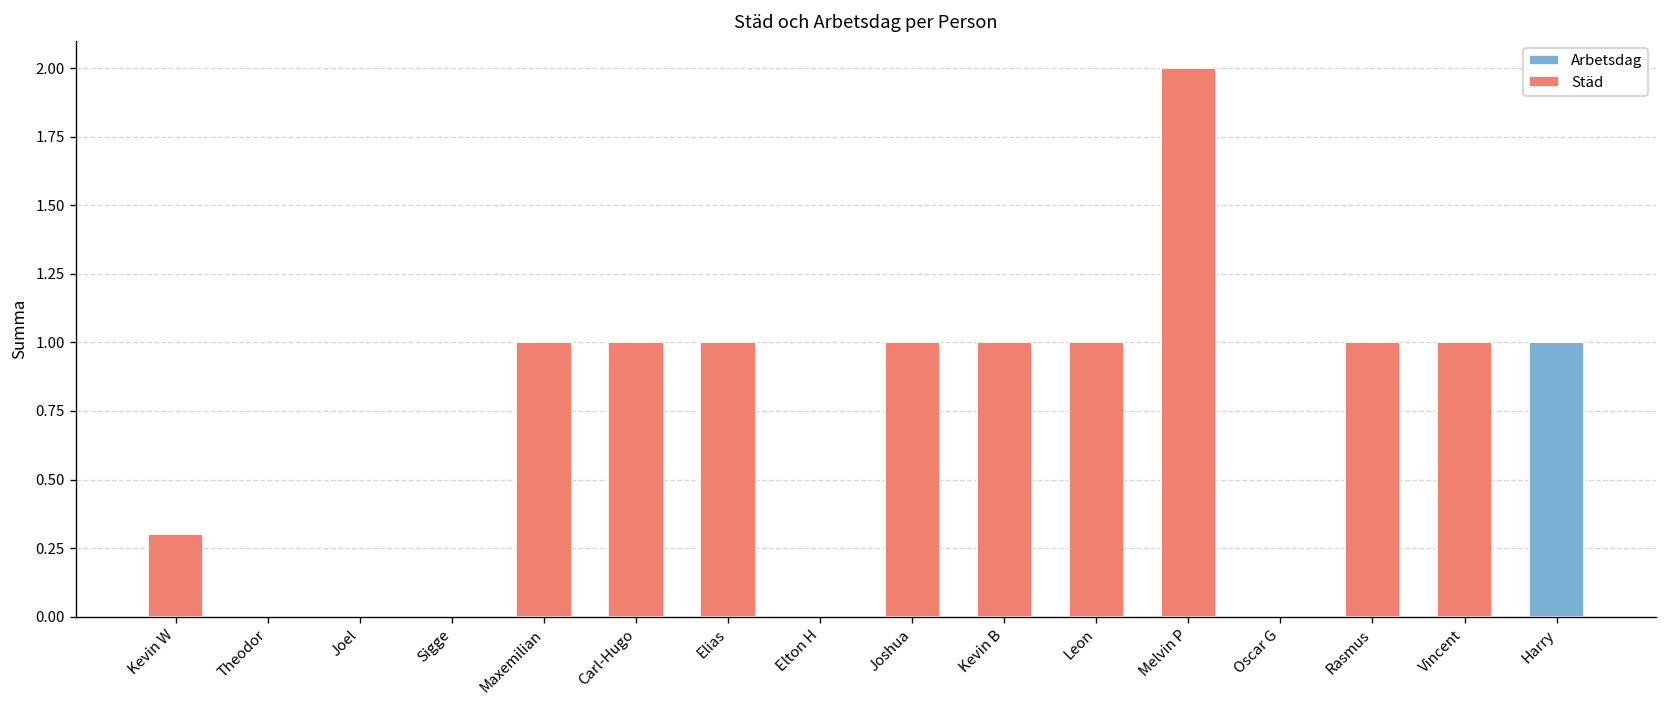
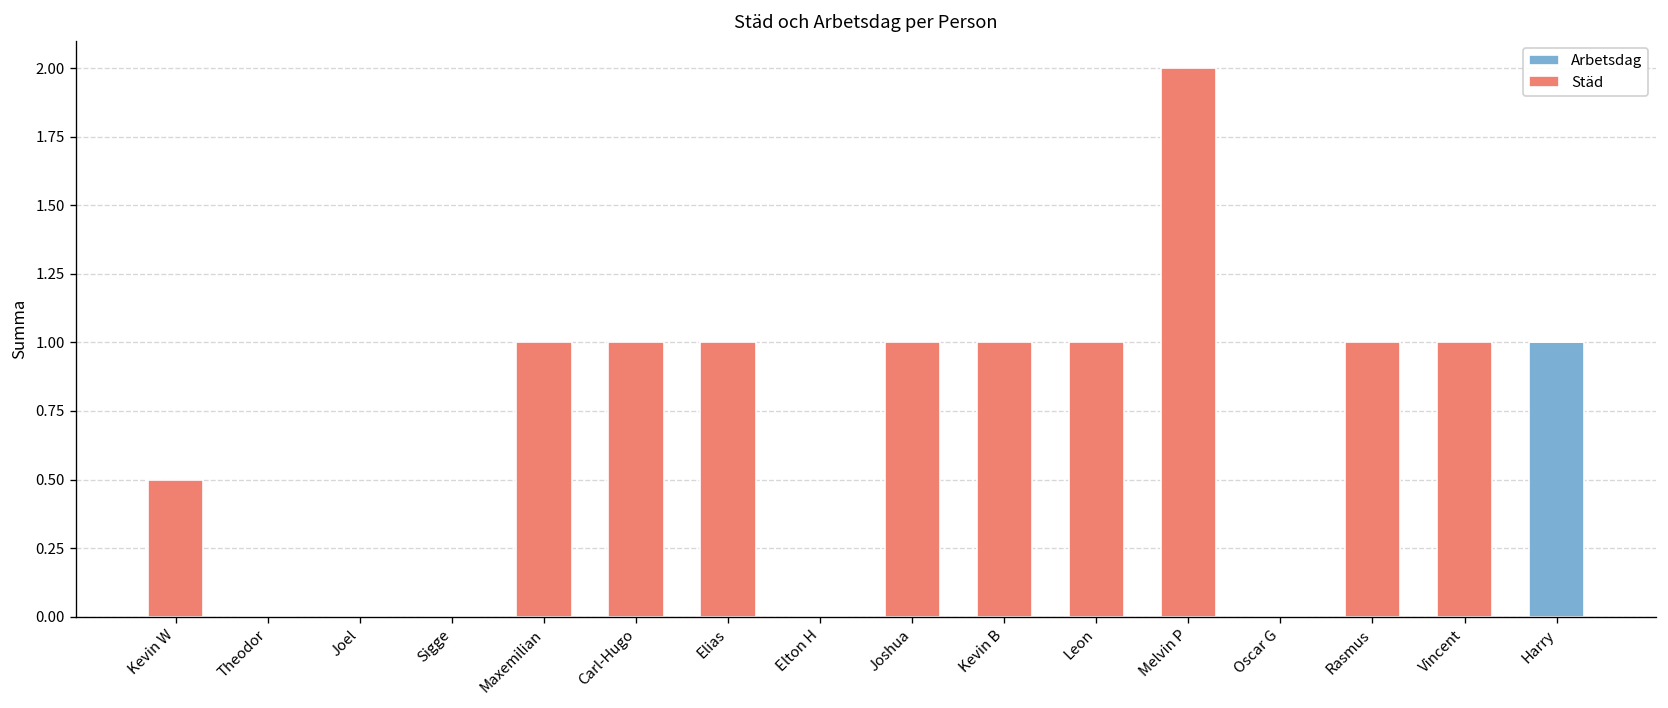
  {
    "Arbetsdag": {
      "Kevin W": 0.0,
      "Theodor": 0.0,
      "Joel": 0.0,
      "Sigge": 0.0,
      "Maxemilian": 0.0,
      "Carl-Hugo": 0.0,
      "Elias": 0.0,
      "Elton H": 0.0,
      "Joshua": 0.0,
      "Kevin B": 0.0,
      "Leon": 0.0,
      "Melvin P": 0.0,
      "Oscar G": 0.0,
      "Rasmus": 0.0,
      "Vincent": 0.0,
      "Harry": 1.0
    },
    "Städ": {
-     "Kevin W": 0.3
+     "Kevin W": 0.5
    }
  }
